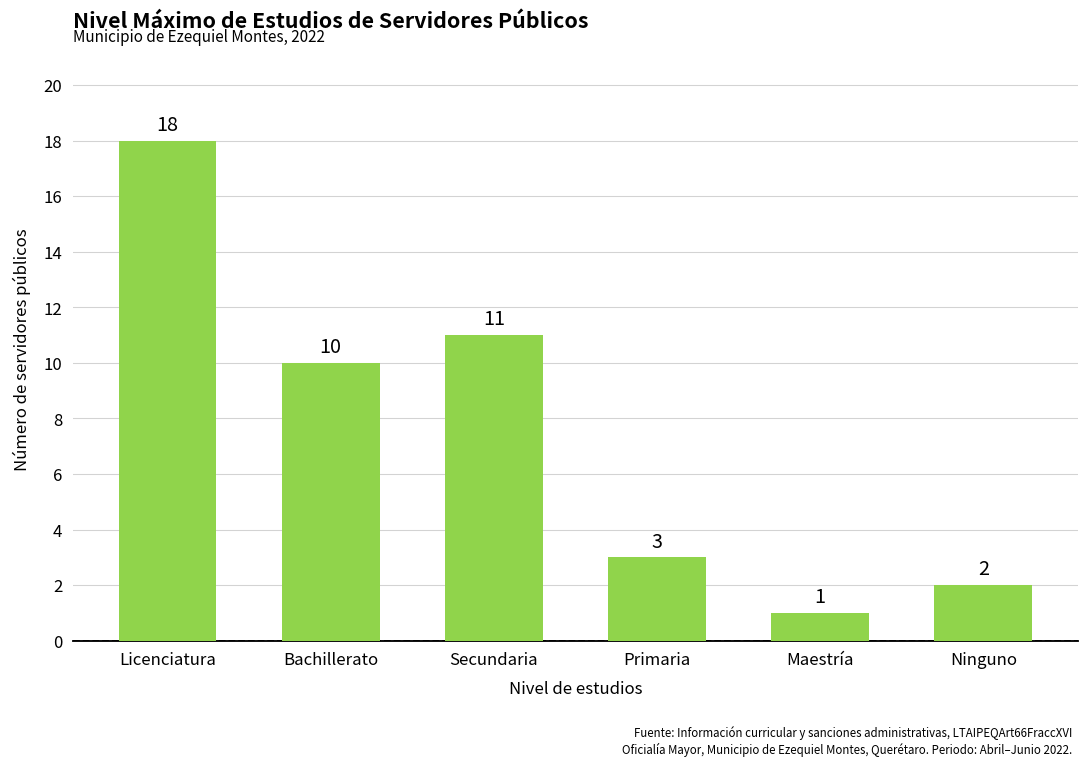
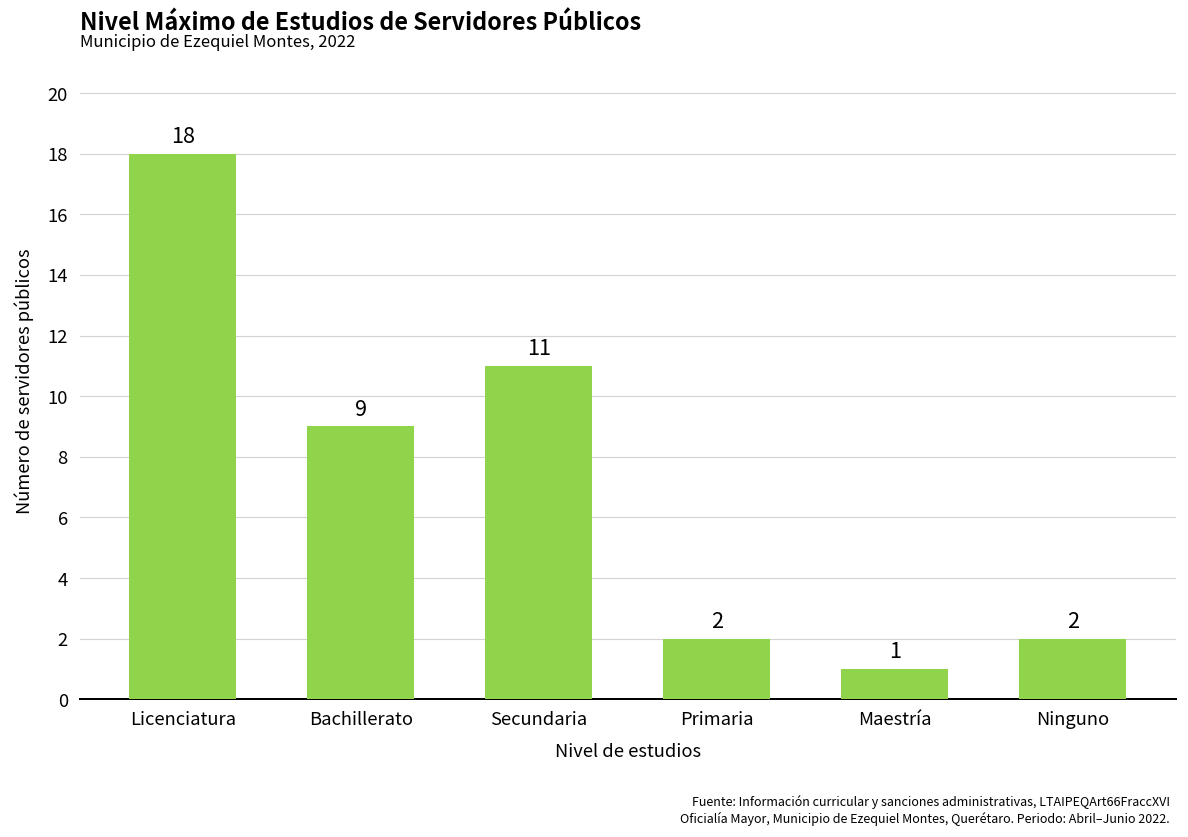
  {
    "Licenciatura": 18,
-   "Bachillerato": 10,
+   "Bachillerato": 9,
    "Secundaria": 11,
-   "Primaria": 3,
+   "Primaria": 2,
    "Maestría": 1,
    "Ninguno": 2
  }
